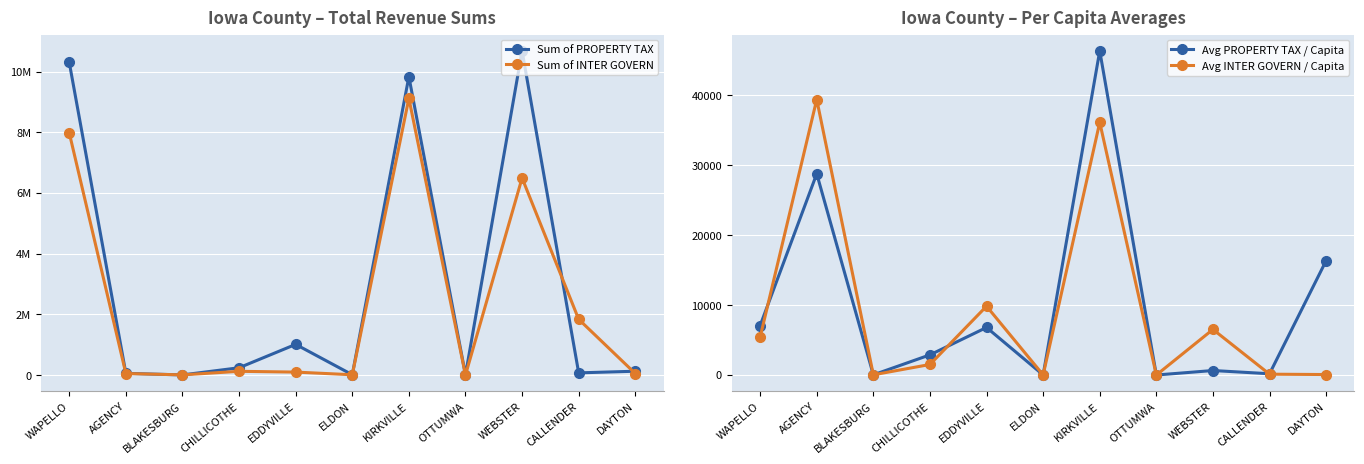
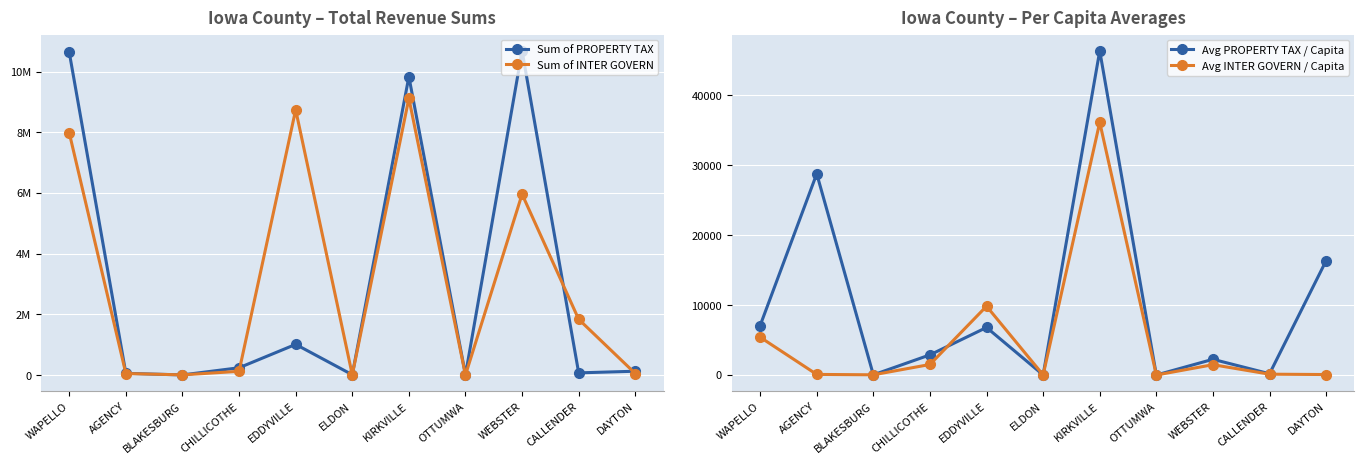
  {
    "Iowa County – Total Revenue Sums": {
      "Sum of PROPERTY TAX": {
-       "WAPELLO": 10300000,
+       "WAPELLO": 10600000,
        "CHILLICOTHE": 200000,
        "EDDYVILLE": 1000000,
        "KIRKVILLE": 9800000,
        "CALLENDER": 100000
      },
      "Sum of INTER GOVERN": {
        "WAPELLO": 8000000,
        "CHILLICOTHE": 100000,
-       "EDDYVILLE": 100000,
+       "EDDYVILLE": 8700000,
        "KIRKVILLE": 9100000,
-       "WEBSTER": 6500000,
+       "WEBSTER": 6000000,
        "CALLENDER": 1800000
      }
    },
    "Iowa County – Per Capita Averages": {
      "Avg PROPERTY TAX / Capita": {
        "WAPELLO": 7000,
        "AGENCY": 29000,
        "CHILLICOTHE": 3000,
        "EDDYVILLE": 7000,
        "KIRKVILLE": 46000,
-       "WEBSTER": 1000,
+       "WEBSTER": 2000,
        "DAYTON": 16000
      },
      "Avg INTER GOVERN / Capita": {
        "WAPELLO": 5000,
-       "AGENCY": 39000,
+       "AGENCY": 0,
        "CHILLICOTHE": 2000,
        "EDDYVILLE": 10000,
        "KIRKVILLE": 36000,
-       "WEBSTER": 7000,
+       "WEBSTER": 1000,
        "DAYTON": 0
      }
    }
  }
